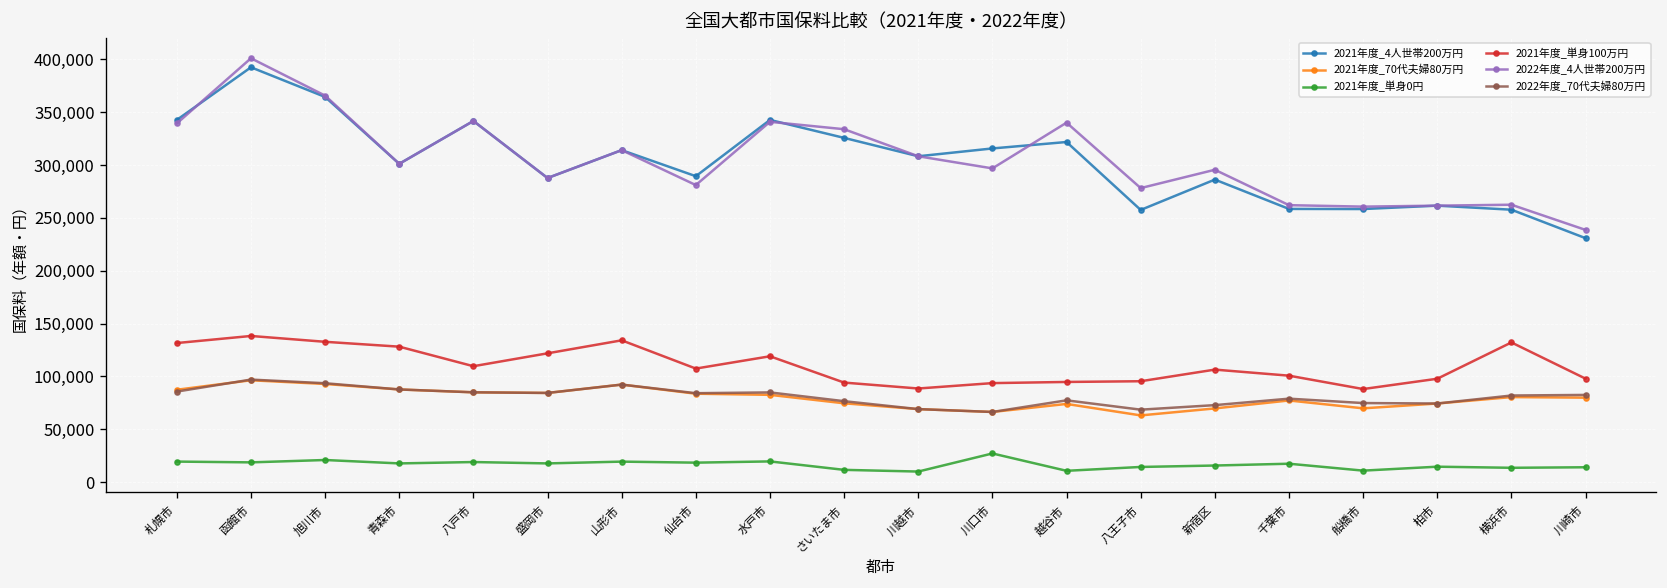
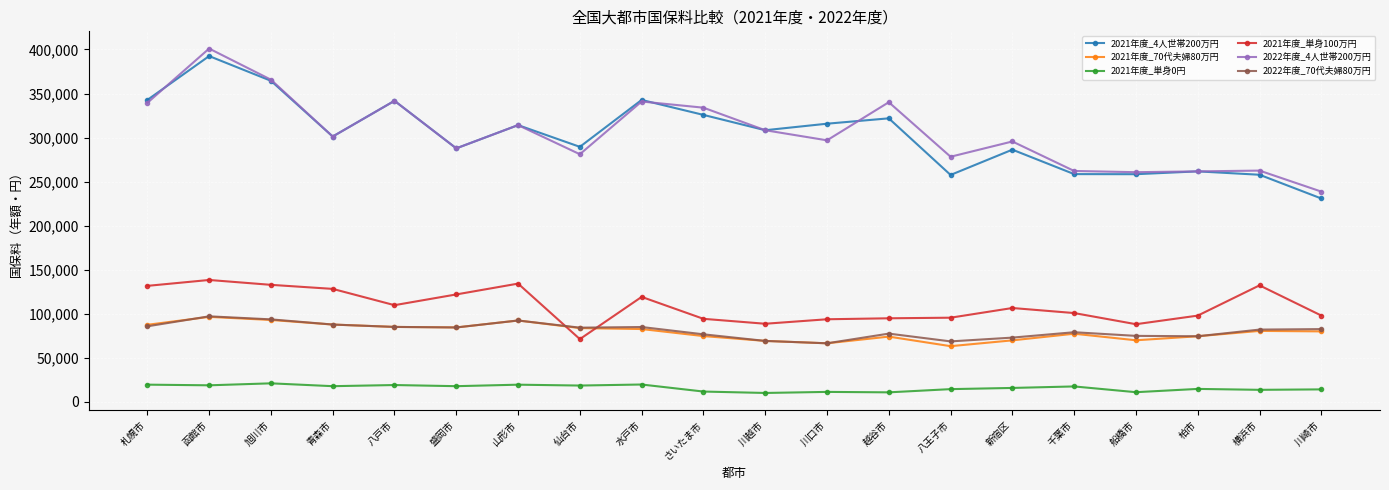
  {
    "2021年度_4人世帯200万円": {
      "札幌市": "340,000",
      "函館市": "390,000",
      "仙台市": "290,000",
      "さいたま市": "330,000",
      "川口市": "320,000",
      "越谷市": "320,000",
      "八王子市": "260,000",
      "新宿区": "290,000",
      "千葉市": "260,000",
      "横浜市": "260,000",
      "川崎市": "230,000"
    },
    "2021年度_70代夫婦80万円": {
      "越谷市": "70,000",
      "八王子市": "60,000",
      "新宿区": "70,000",
      "船橋市": "70,000"
    },
    "2021年度_単身0円": {
      "札幌市": "20,000",
      "函館市": "20,000",
      "旭川市": "20,000",
      "青森市": "20,000",
      "八戸市": "20,000",
      "盛岡市": "20,000",
      "山形市": "20,000",
      "仙台市": "20,000",
      "水戸市": "20,000",
      "さいたま市": "10,000",
      "川越市": "10,000",
-     "川口市": "30,000",
+     "川口市": "10,000",
      "越谷市": "10,000",
      "八王子市": "10,000",
      "新宿区": "20,000",
      "千葉市": "20,000",
      "船橋市": "10,000",
      "柏市": "10,000",
      "横浜市": "10,000",
      "川崎市": "10,000"
    },
    "2021年度_単身100万円": {
      "札幌市": "130,000",
      "函館市": "140,000",
      "旭川市": "130,000",
      "青森市": "130,000",
      "八戸市": "110,000",
      "盛岡市": "120,000",
      "山形市": "130,000",
-     "仙台市": "110,000",
+     "仙台市": "70,000",
      "水戸市": "120,000",
      "さいたま市": "90,000",
      "川越市": "90,000",
      "川口市": "90,000",
      "越谷市": "90,000",
      "八王子市": "100,000",
      "新宿区": "110,000",
      "千葉市": "100,000",
      "船橋市": "90,000",
      "柏市": "100,000",
      "横浜市": "130,000",
      "川崎市": "100,000"
    },
    "2022年度_4人世帯200万円": {
      "札幌市": "340,000",
      "函館市": "400,000",
      "仙台市": "280,000",
      "さいたま市": "330,000",
      "川口市": "300,000",
      "越谷市": "340,000",
      "八王子市": "280,000",
      "新宿区": "300,000",
      "千葉市": "260,000",
      "横浜市": "260,000",
      "川崎市": "240,000"
    },
    "2022年度_70代夫婦80万円": {
      "越谷市": "80,000",
      "八王子市": "70,000",
      "新宿区": "70,000",
      "船橋市": "70,000"
    }
  }
